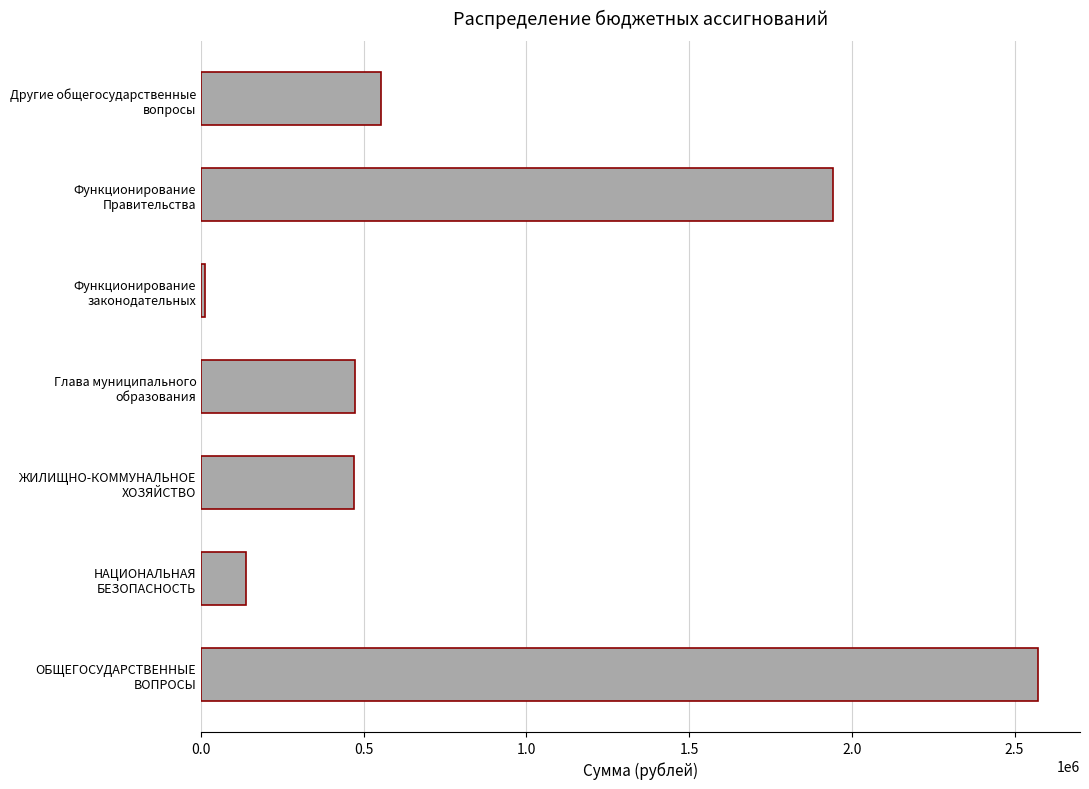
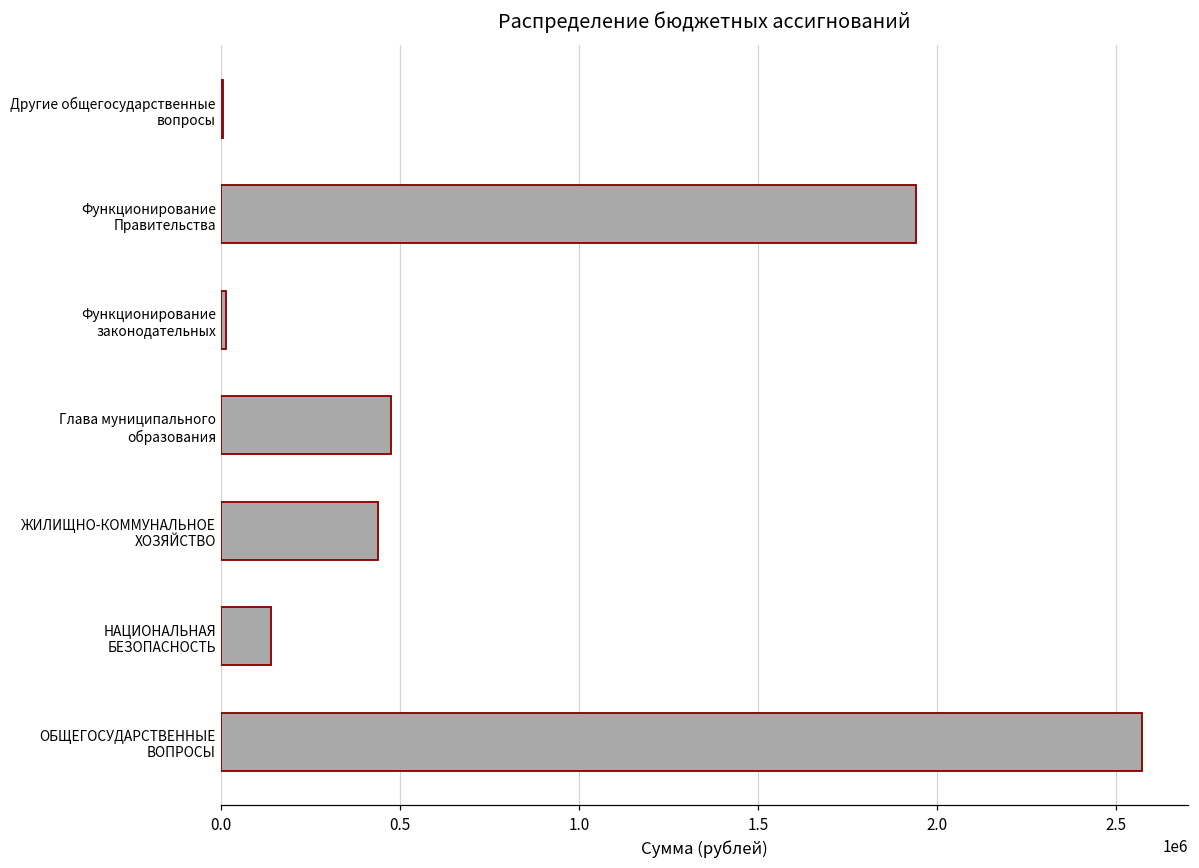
  {
-   "Другие общегосударственные вопросы": 550000,
+   "Другие общегосударственные вопросы": 0,
    "Функционирование Правительства": 1940000,
    "Функционирование законодательных": 10000,
    "Глава муниципального образования": 470000,
-   "ЖИЛИЩНО-КОММУНАЛЬНОЕ ХОЗЯЙСТВО": 470000,
+   "ЖИЛИЩНО-КОММУНАЛЬНОЕ ХОЗЯЙСТВО": 440000,
    "НАЦИОНАЛЬНАЯ БЕЗОПАСНОСТЬ": 140000,
    "ОБЩЕГОСУДАРСТВЕННЫЕ ВОПРОСЫ": 2570000
  }
